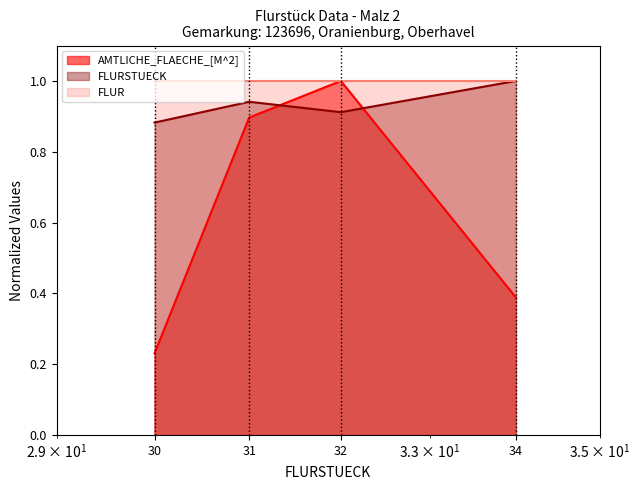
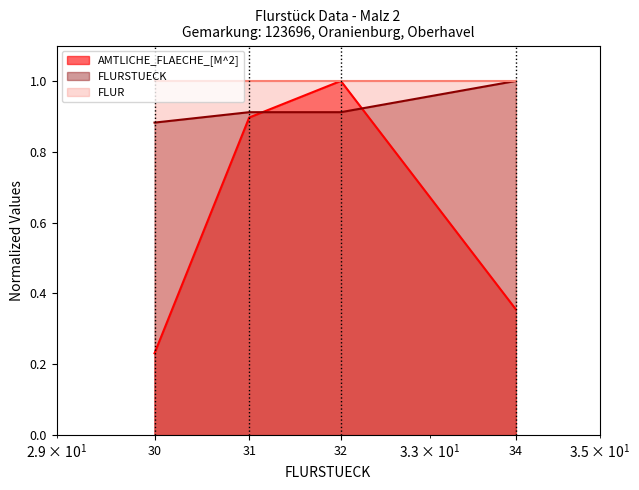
  {
    "AMTLICHE_FLAECHE_[M^2]": {
      "30": 0.23,
      "31": 0.90,
-     "34": 0.39
+     "34": 0.35
    },
    "FLURSTUECK": {
      "30": 0.88,
-     "31": 0.94,
+     "31": 0.91,
      "32": 0.91
    },
    "FLUR": {
      "31": 1.00
    }
  }
